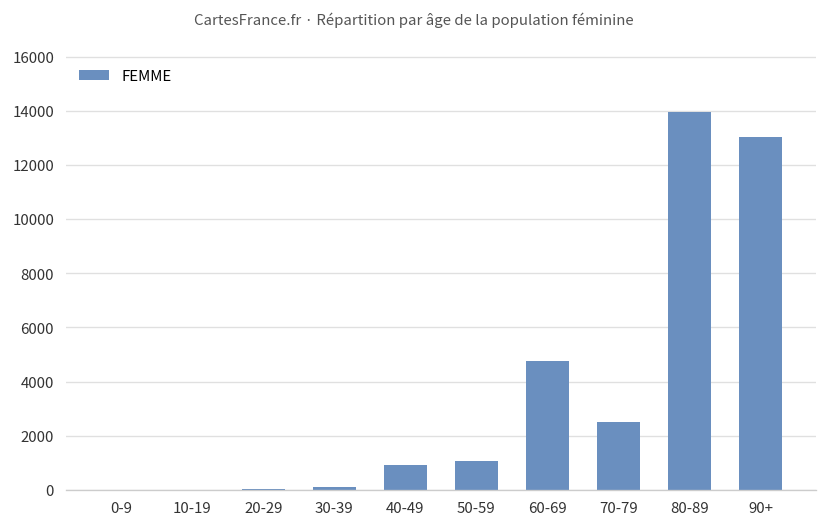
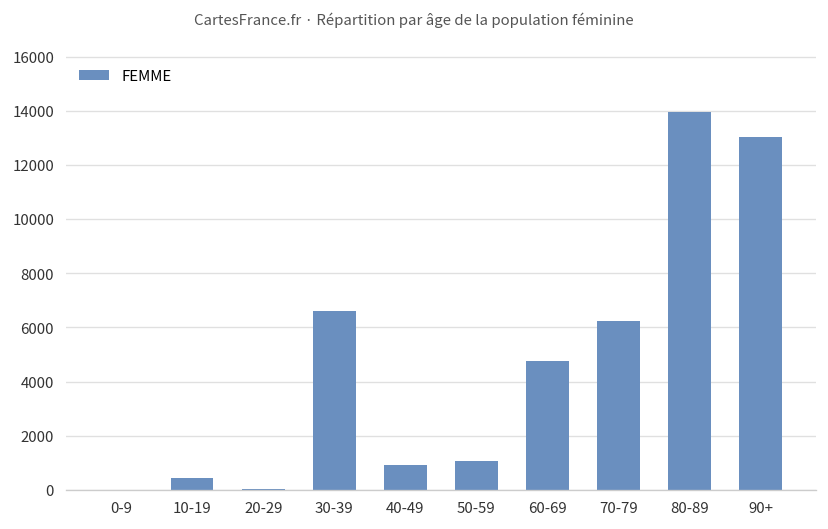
  {
-   "10-19": 0,
-   "30-39": 100,
+   "10-19": 400,
+   "30-39": 6600,
    "40-49": 900,
    "50-59": 1000,
    "60-69": 4800,
-   "70-79": 2500,
+   "70-79": 6200,
    "80-89": 14000,
    "90+": 13000
  }
